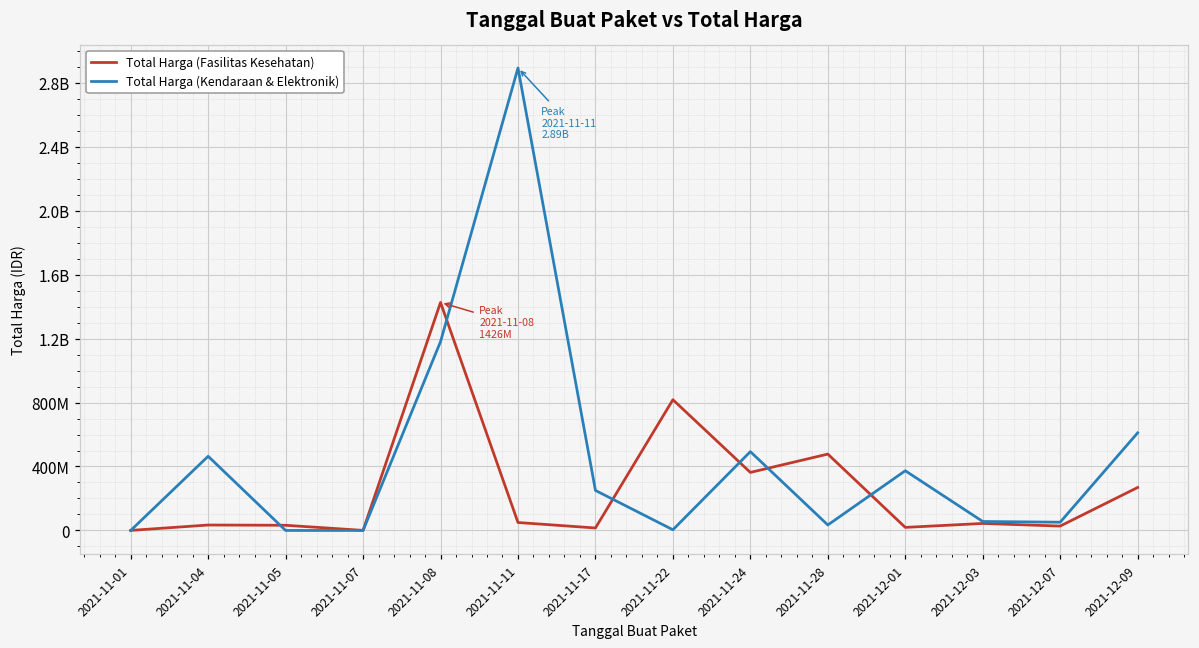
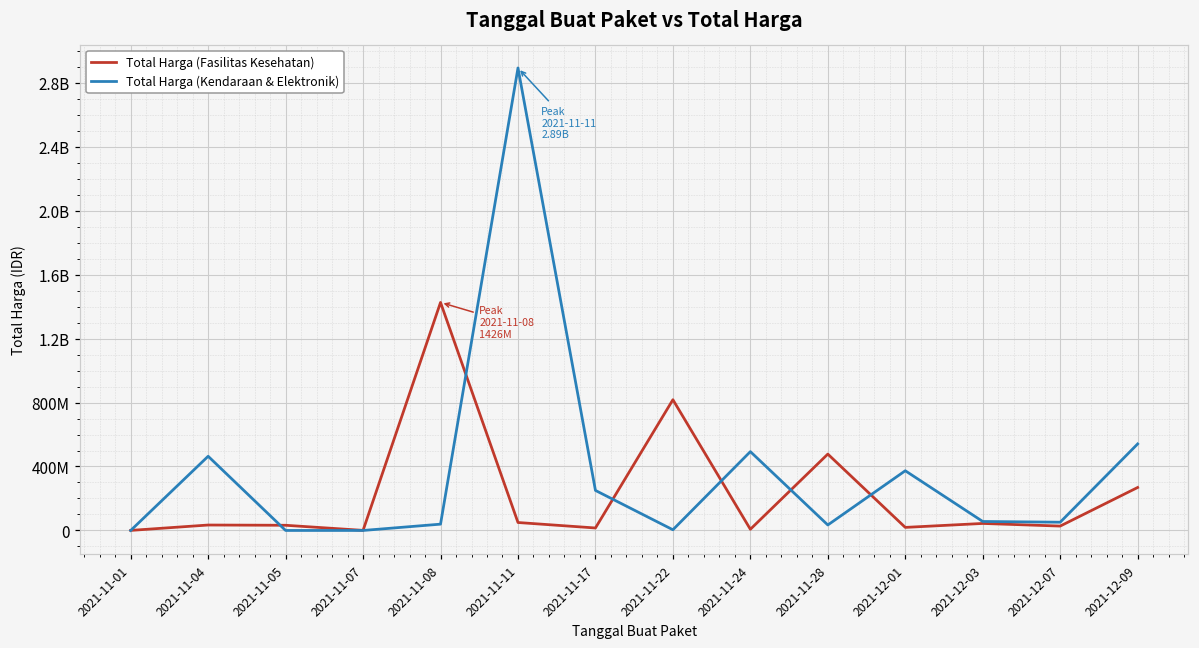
  {
    "Total Harga (Fasilitas Kesehatan)": {
      "2021-11-04": 30000000,
      "2021-11-05": 30000000,
      "2021-11-11": 50000000,
      "2021-11-17": 20000000,
      "2021-11-22": 820000000,
-     "2021-11-24": 360000000,
+     "2021-11-24": 10000000,
      "2021-11-28": 480000000,
      "2021-12-01": 20000000,
      "2021-12-07": 30000000,
      "2021-12-09": 270000000
    },
    "Total Harga (Kendaraan & Elektronik)": {
      "2021-11-04": 460000000,
      "2021-11-05": 0,
-     "2021-11-08": 1180000000,
+     "2021-11-08": 40000000,
      "2021-11-17": 250000000,
      "2021-11-22": 0,
      "2021-11-24": 490000000,
      "2021-11-28": 30000000,
      "2021-12-01": 370000000,
      "2021-12-07": 50000000,
-     "2021-12-09": 610000000
+     "2021-12-09": 540000000
    }
  }
